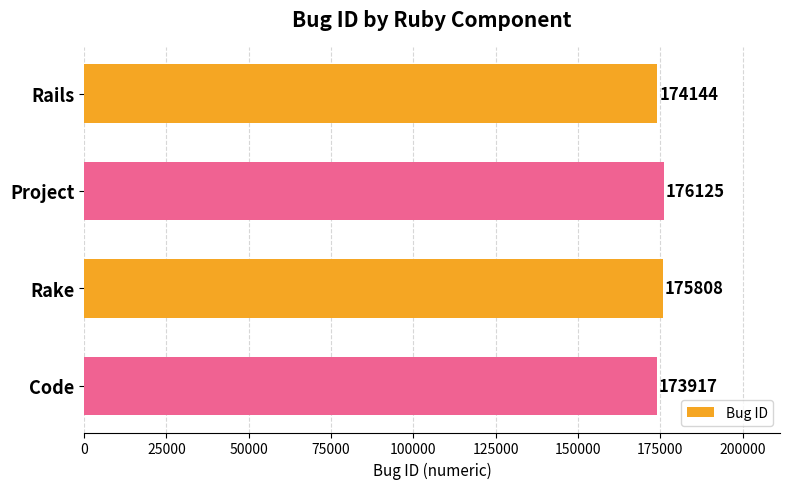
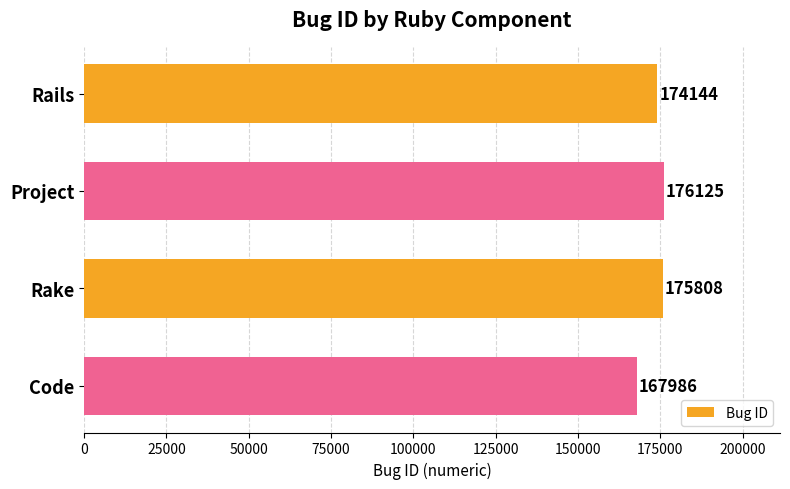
  {
    "Rails": 174144,
    "Project": 176125,
    "Rake": 175808,
-   "Code": 173917
+   "Code": 167986
  }
